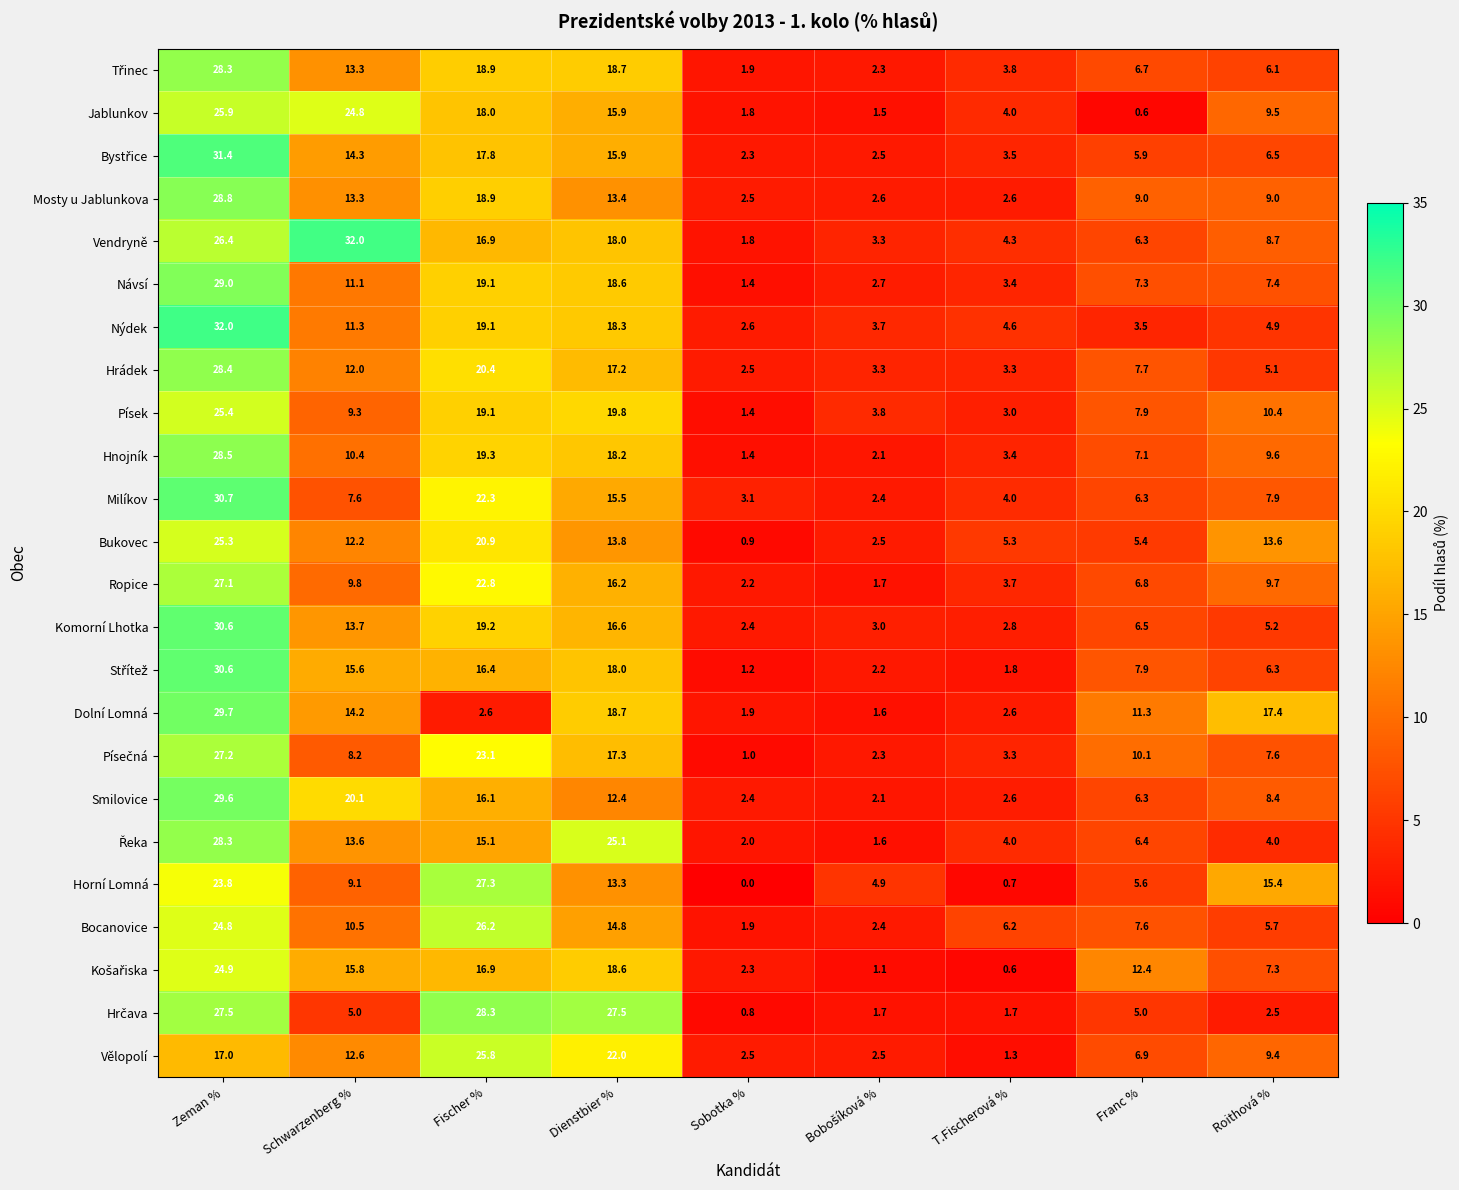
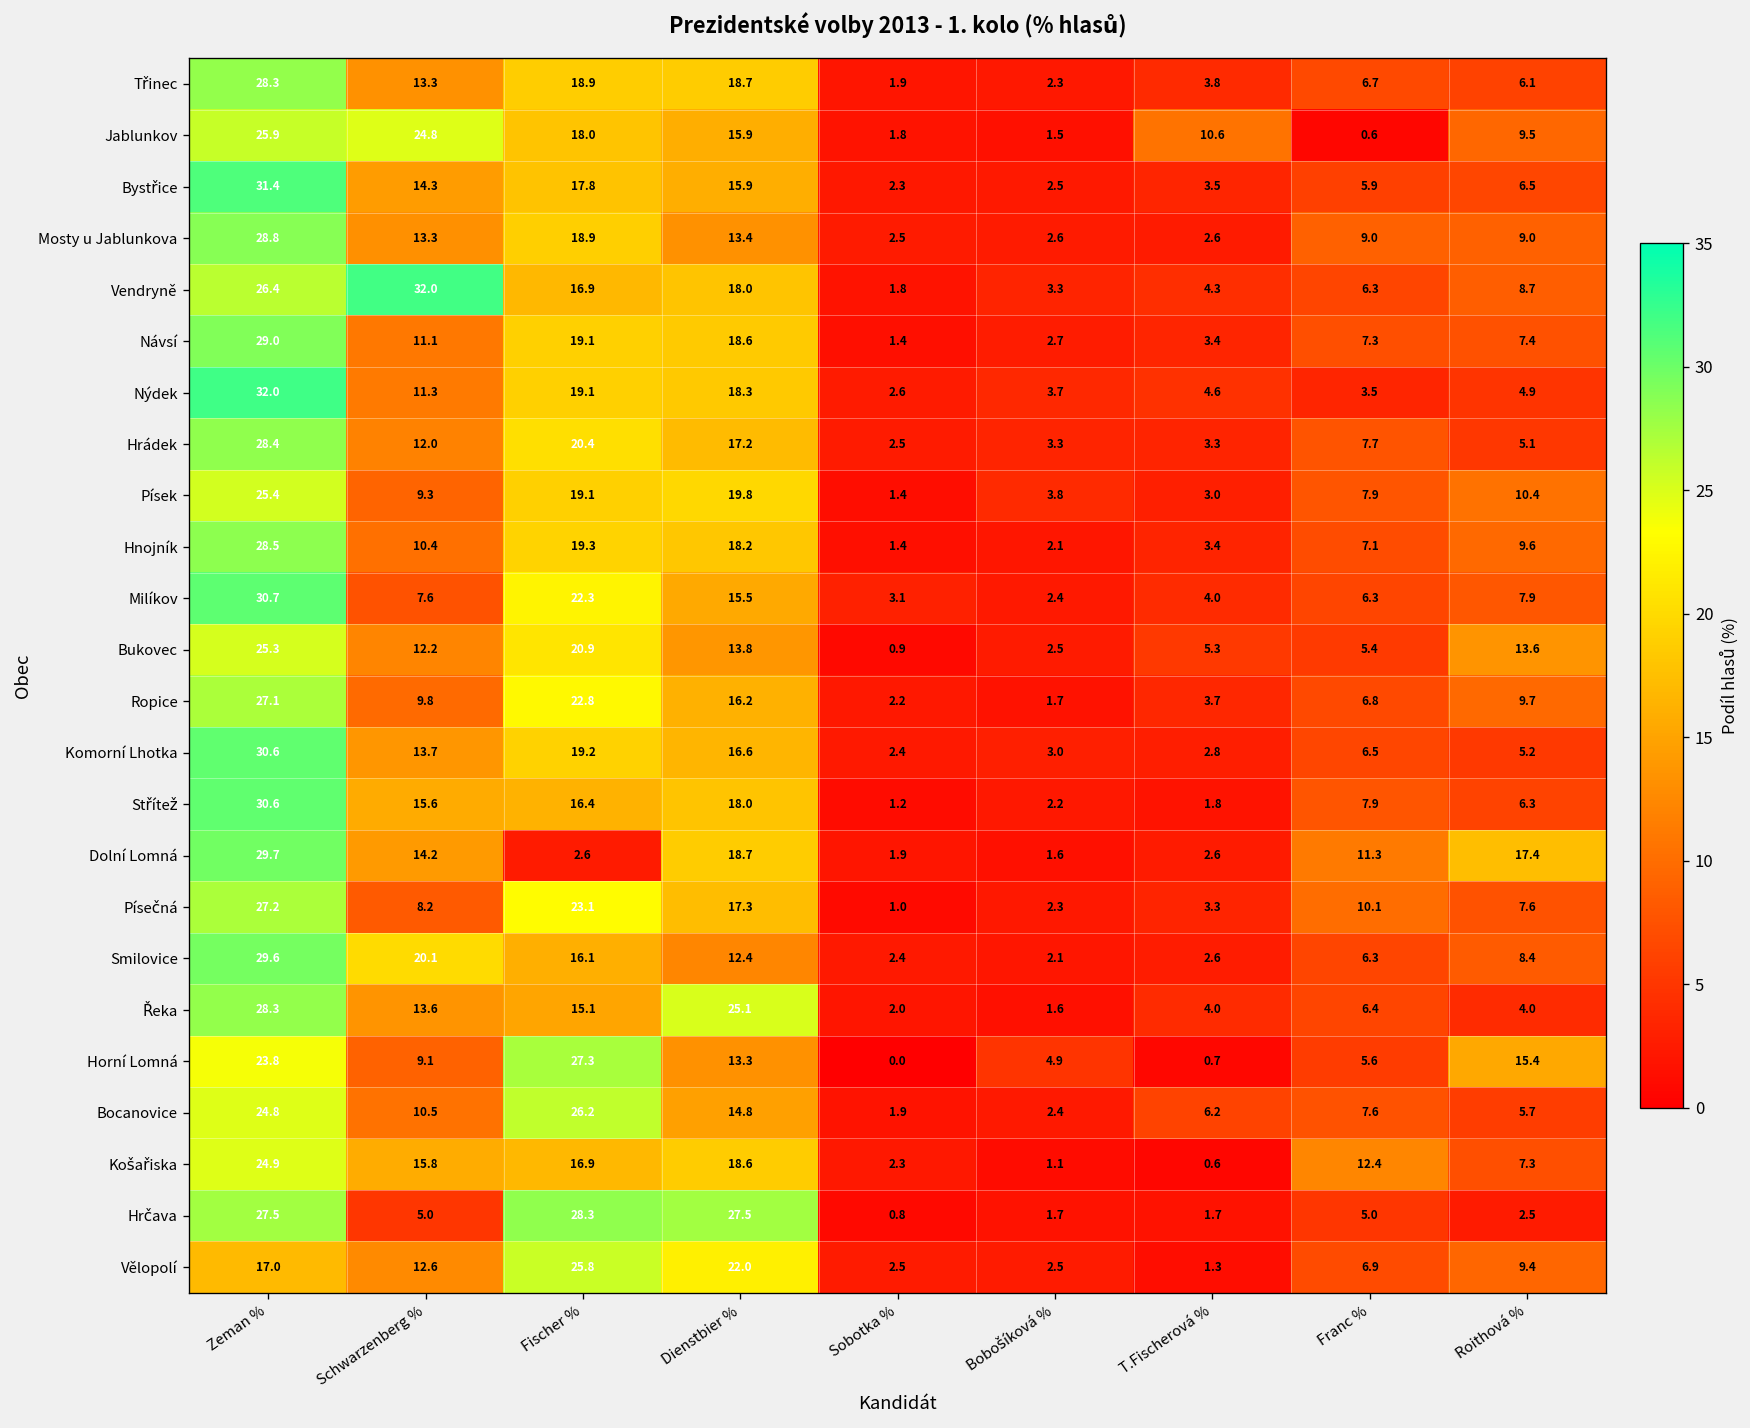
  {
    "Jablunkov": {
      "Zeman %": 25.9,
      "Schwarzenberg %": 24.8,
      "Fischer %": 18.0,
      "Dienstbier %": 15.9,
      "Sobotka %": 1.8,
      "Bobošíková %": 1.5,
-     "T.Fischerová %": 4.0,
+     "T.Fischerová %": 10.6,
      "Franc %": 0.6,
      "Roithová %": 9.5
    }
  }
